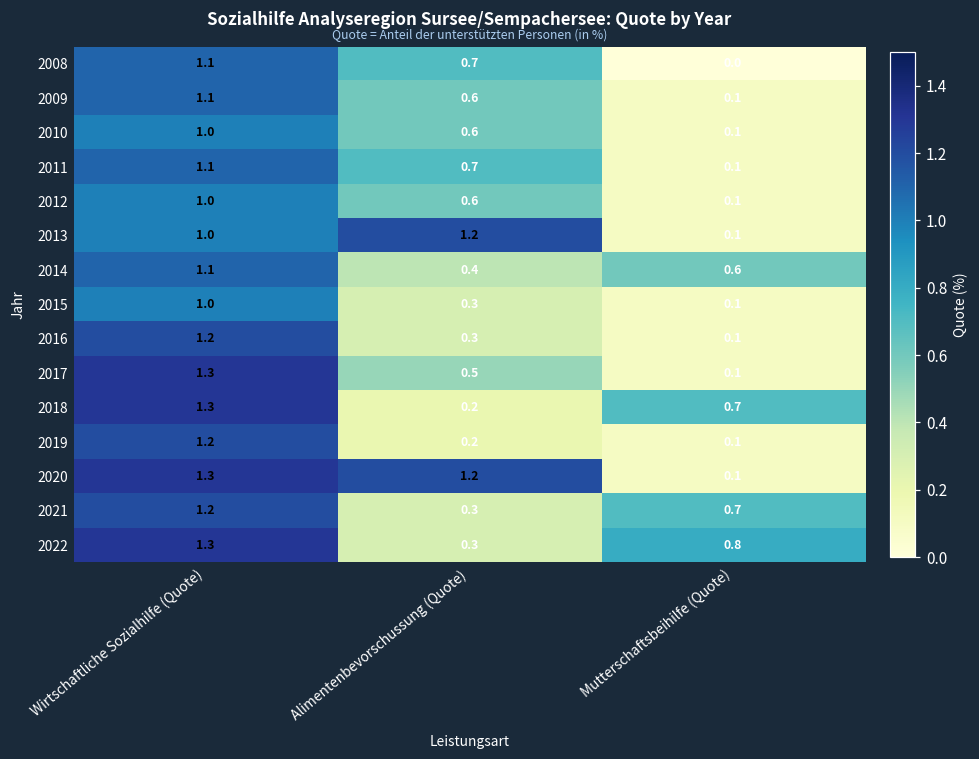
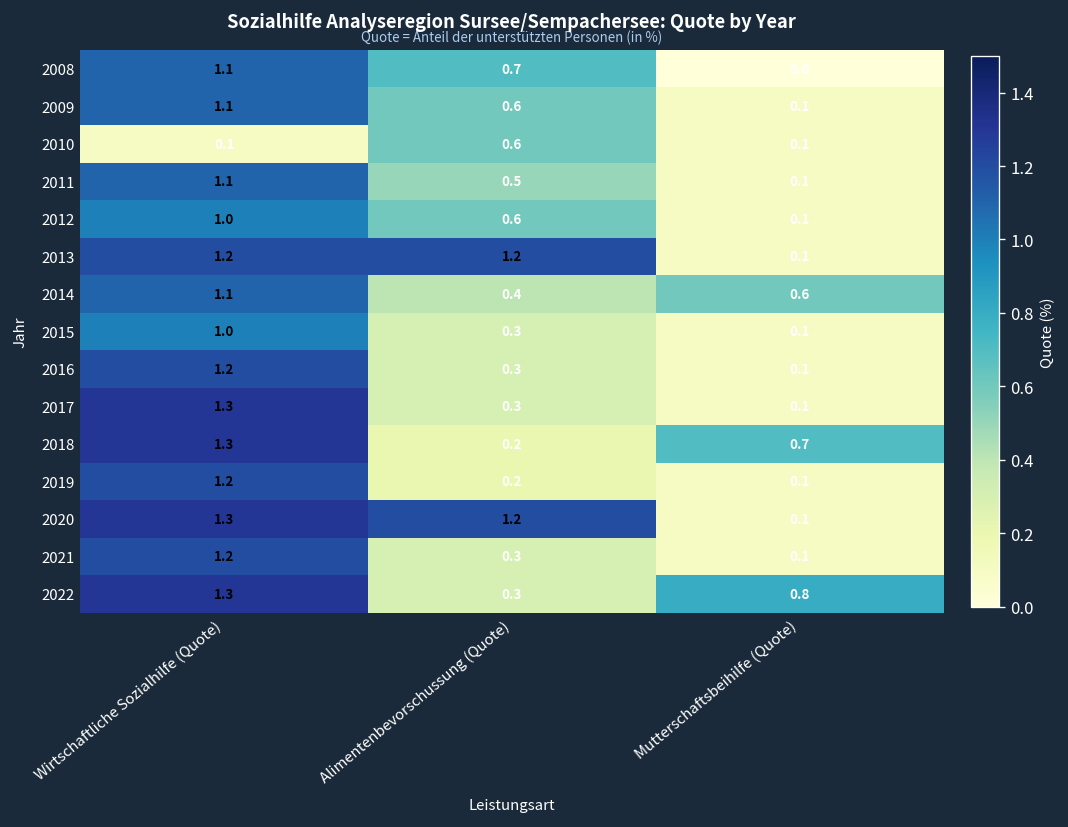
  {
    "2008": {
      "Wirtschaftliche Sozialhilfe (Quote)": 1.1,
      "Alimentenbevorschussung (Quote)": 0.7
    },
    "2009": {
      "Wirtschaftliche Sozialhilfe (Quote)": 1.1,
      "Alimentenbevorschussung (Quote)": 0.6,
      "Mutterschaftsbeihilfe (Quote)": 0.1
    },
    "2010": {
-     "Wirtschaftliche Sozialhilfe (Quote)": 1.0,
+     "Wirtschaftliche Sozialhilfe (Quote)": 0.1,
      "Alimentenbevorschussung (Quote)": 0.6,
      "Mutterschaftsbeihilfe (Quote)": 0.1
    },
    "2011": {
      "Wirtschaftliche Sozialhilfe (Quote)": 1.1,
-     "Alimentenbevorschussung (Quote)": 0.7,
+     "Alimentenbevorschussung (Quote)": 0.5,
      "Mutterschaftsbeihilfe (Quote)": 0.1
    },
    "2012": {
      "Wirtschaftliche Sozialhilfe (Quote)": 1.0,
      "Alimentenbevorschussung (Quote)": 0.6,
      "Mutterschaftsbeihilfe (Quote)": 0.1
    },
    "2013": {
-     "Wirtschaftliche Sozialhilfe (Quote)": 1.0,
+     "Wirtschaftliche Sozialhilfe (Quote)": 1.2,
      "Alimentenbevorschussung (Quote)": 1.2,
      "Mutterschaftsbeihilfe (Quote)": 0.1
    },
    "2014": {
      "Wirtschaftliche Sozialhilfe (Quote)": 1.1,
      "Alimentenbevorschussung (Quote)": 0.4,
      "Mutterschaftsbeihilfe (Quote)": 0.6
    },
    "2015": {
      "Wirtschaftliche Sozialhilfe (Quote)": 1.0,
      "Alimentenbevorschussung (Quote)": 0.3,
      "Mutterschaftsbeihilfe (Quote)": 0.1
    },
    "2016": {
      "Wirtschaftliche Sozialhilfe (Quote)": 1.2,
      "Alimentenbevorschussung (Quote)": 0.3,
      "Mutterschaftsbeihilfe (Quote)": 0.1
    },
    "2017": {
      "Wirtschaftliche Sozialhilfe (Quote)": 1.3,
-     "Alimentenbevorschussung (Quote)": 0.5,
+     "Alimentenbevorschussung (Quote)": 0.3,
      "Mutterschaftsbeihilfe (Quote)": 0.1
    },
    "2018": {
      "Wirtschaftliche Sozialhilfe (Quote)": 1.3,
      "Alimentenbevorschussung (Quote)": 0.2,
      "Mutterschaftsbeihilfe (Quote)": 0.7
    },
    "2019": {
      "Wirtschaftliche Sozialhilfe (Quote)": 1.2,
      "Alimentenbevorschussung (Quote)": 0.2,
      "Mutterschaftsbeihilfe (Quote)": 0.1
    },
    "2020": {
      "Wirtschaftliche Sozialhilfe (Quote)": 1.3,
      "Alimentenbevorschussung (Quote)": 1.2,
      "Mutterschaftsbeihilfe (Quote)": 0.1
    },
    "2021": {
      "Wirtschaftliche Sozialhilfe (Quote)": 1.2,
      "Alimentenbevorschussung (Quote)": 0.3,
-     "Mutterschaftsbeihilfe (Quote)": 0.7
+     "Mutterschaftsbeihilfe (Quote)": 0.1
    },
    "2022": {
      "Wirtschaftliche Sozialhilfe (Quote)": 1.3,
      "Alimentenbevorschussung (Quote)": 0.3,
      "Mutterschaftsbeihilfe (Quote)": 0.8
    }
  }
